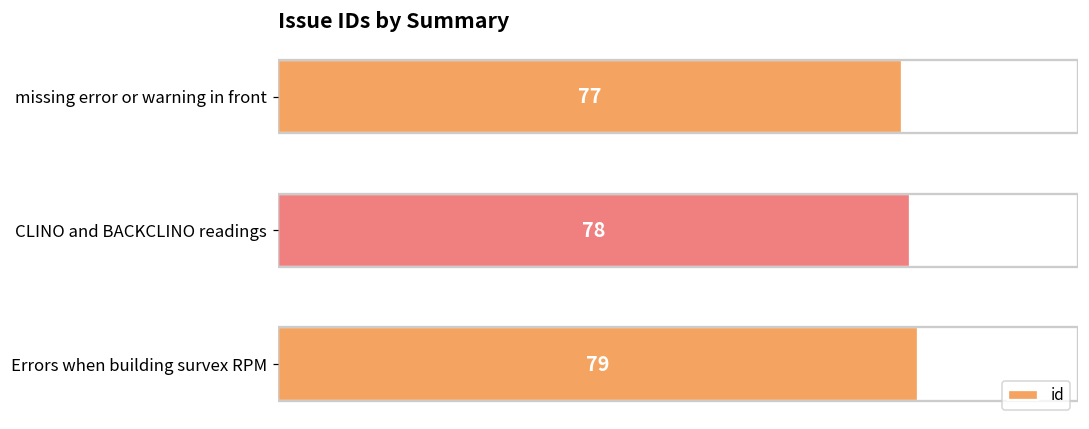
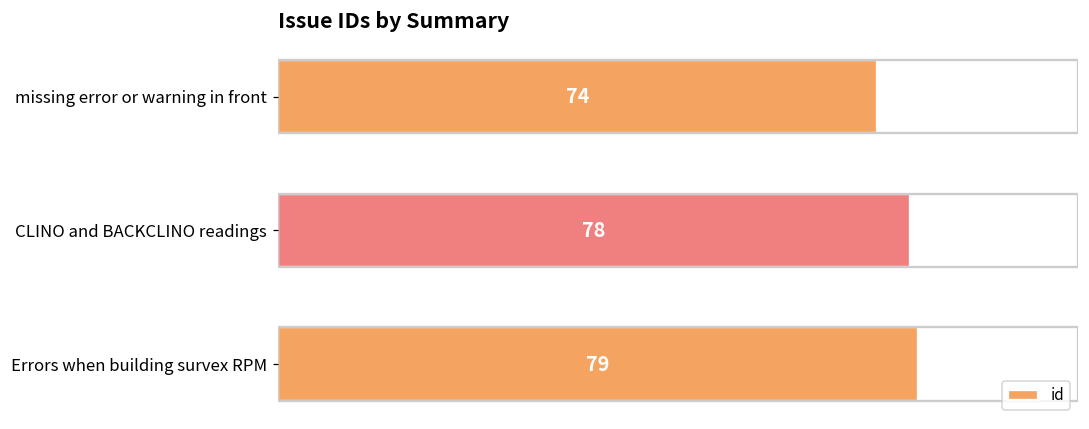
  {
    "id": {
-     "missing error or warning in front": 77
+     "missing error or warning in front": 74
    }
  }
